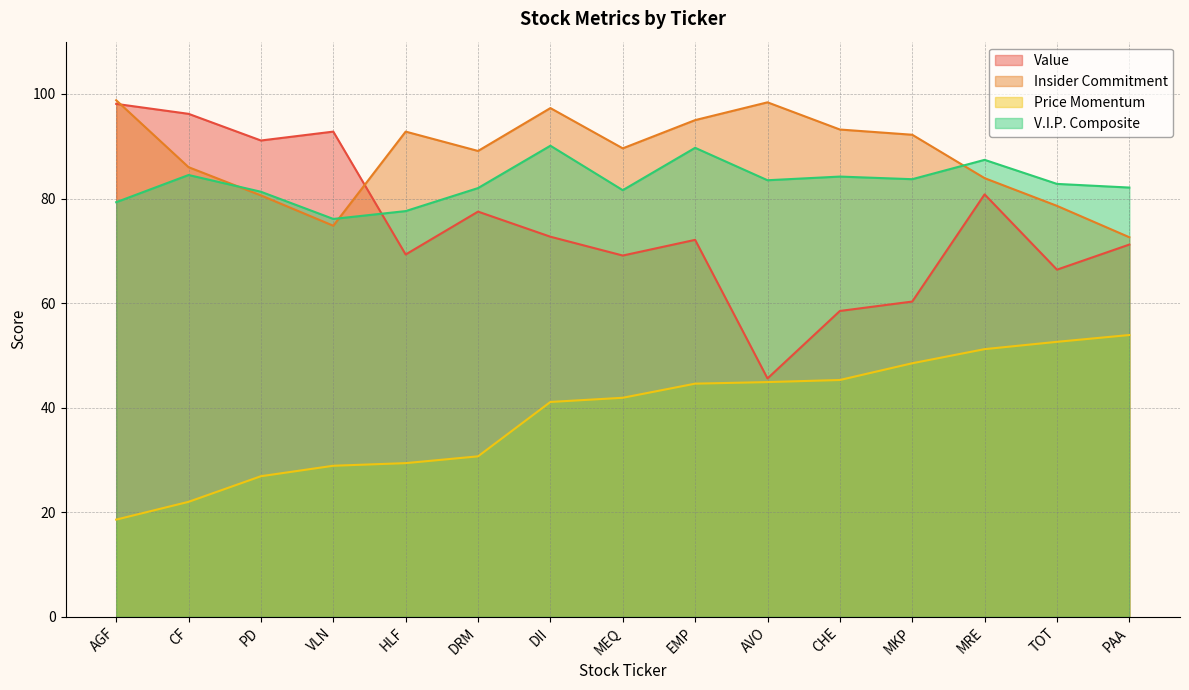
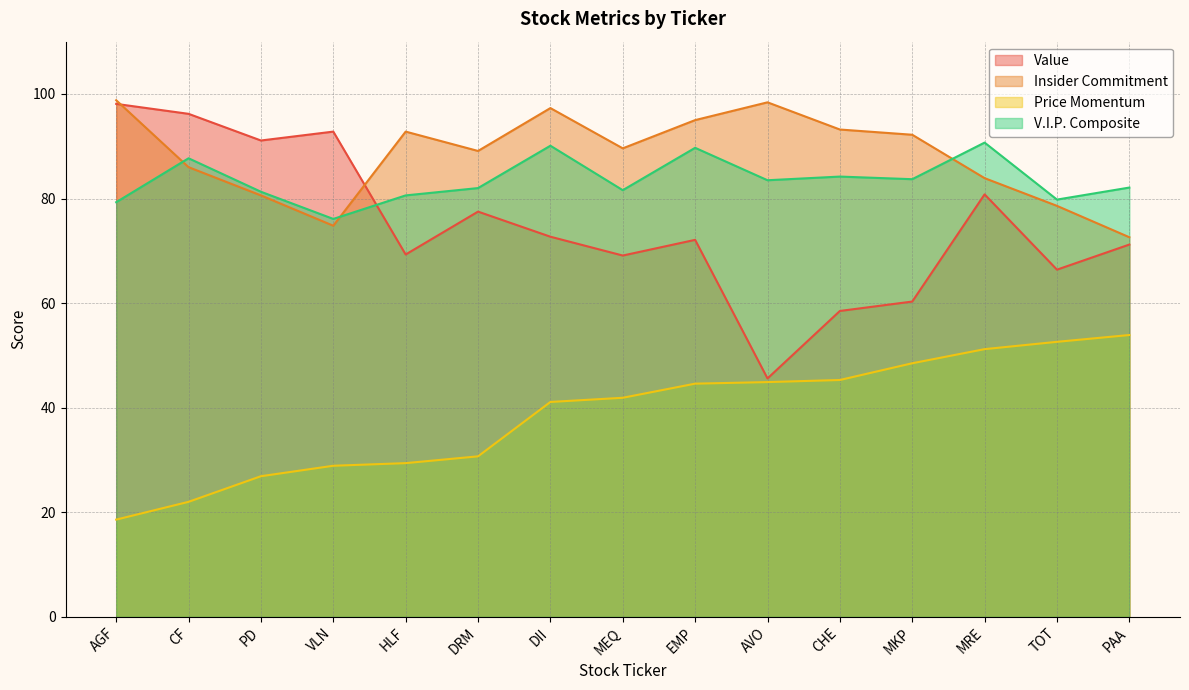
  {
    "V.I.P. Composite": {
      "AGF": 79,
-     "CF": 85,
+     "CF": 88,
      "PD": 81,
      "VLN": 76,
-     "HLF": 78,
+     "HLF": 81,
      "DRM": 82,
      "DII": 90,
      "MEQ": 82,
      "EMP": 90,
      "AVO": 84,
      "CHE": 84,
      "MKP": 84,
-     "MRE": 87,
-     "TOT": 83,
+     "MRE": 91,
+     "TOT": 80,
      "PAA": 82
    }
  }
